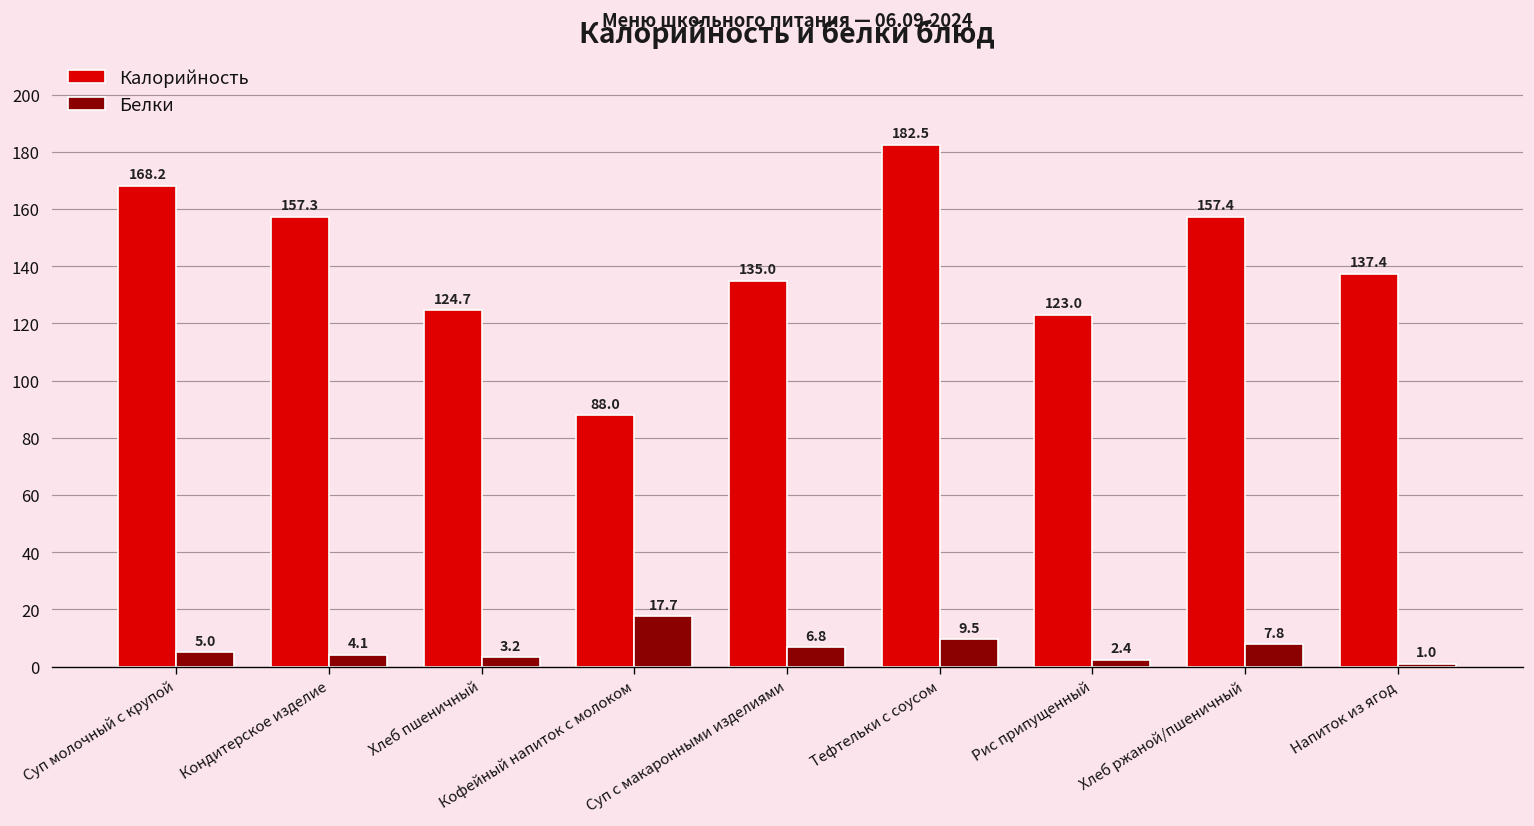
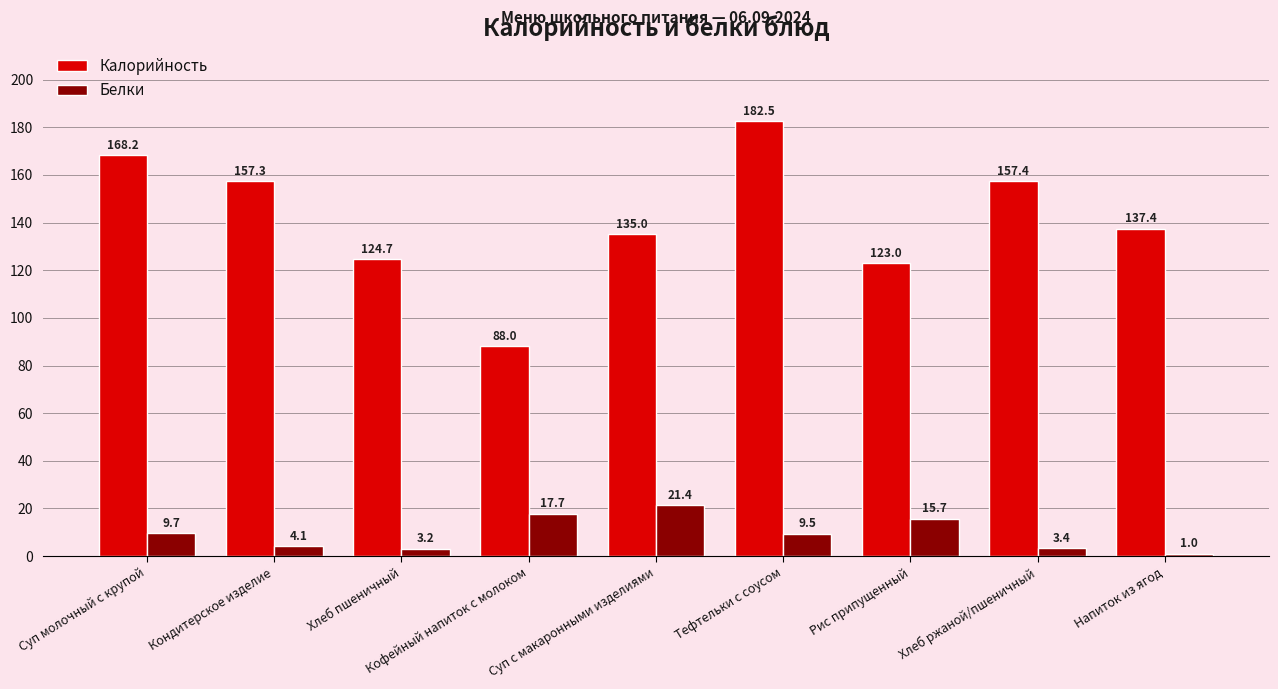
  {
    "Калорийность": {
      "Суп молочный с крупой": 168.2,
      "Кондитерское изделие": 157.3,
      "Хлеб пшеничный": 124.7,
      "Кофейный напиток с молоком": 88.0,
      "Суп с макаронными изделиями": 135.0,
      "Тефтельки с соусом": 182.5,
      "Рис припущенный": 123.0,
      "Хлеб ржаной/пшеничный": 157.4,
      "Напиток из ягод": 137.4
    },
    "Белки": {
-     "Суп молочный с крупой": 5.0,
+     "Суп молочный с крупой": 9.7,
      "Кондитерское изделие": 4.1,
      "Хлеб пшеничный": 3.2,
      "Кофейный напиток с молоком": 17.7,
-     "Суп с макаронными изделиями": 6.8,
+     "Суп с макаронными изделиями": 21.4,
      "Тефтельки с соусом": 9.5,
-     "Рис припущенный": 2.4,
-     "Хлеб ржаной/пшеничный": 7.8,
+     "Рис припущенный": 15.7,
+     "Хлеб ржаной/пшеничный": 3.4,
      "Напиток из ягод": 1.0
    }
  }
